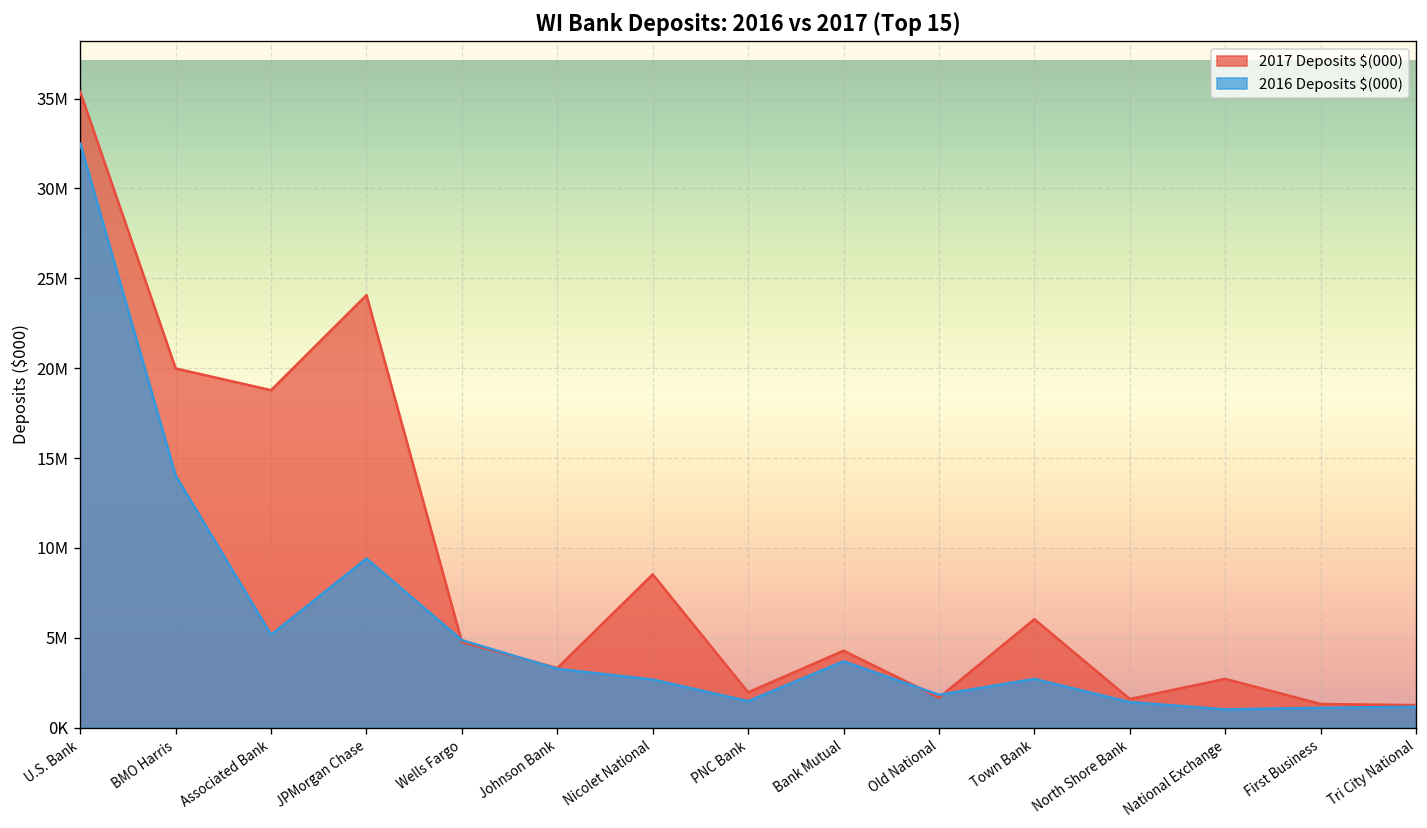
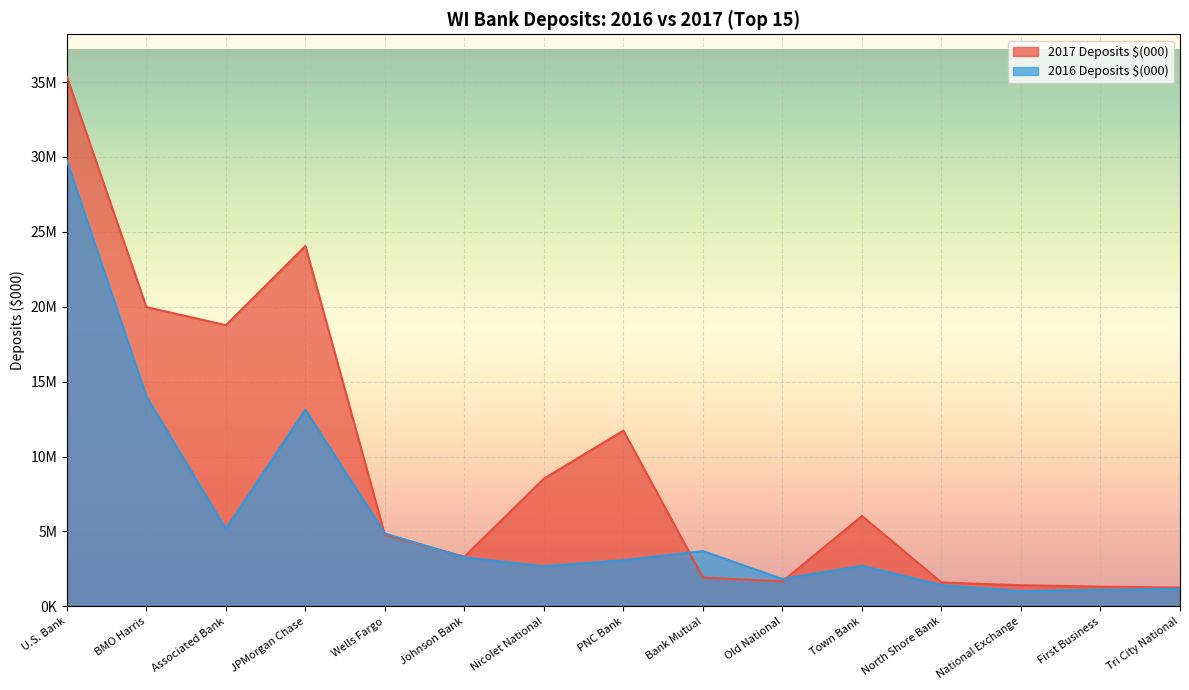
  {
    "2017 Deposits $(000)": {
      "U.S. Bank": 35400000,
      "BMO Harris": 20000000,
      "Associated Bank": 18800000,
      "JPMorgan Chase": 24100000,
      "Nicolet National": 8500000,
-     "PNC Bank": 2000000,
-     "Bank Mutual": 4300000,
+     "PNC Bank": 11700000,
+     "Bank Mutual": 1900000,
      "Town Bank": 6000000,
      "North Shore Bank": 1600000,
-     "National Exchange": 2700000,
+     "National Exchange": 1400000,
      "First Business": 1300000
    },
    "2016 Deposits $(000)": {
-     "U.S. Bank": 32500000,
+     "U.S. Bank": 29800000,
      "BMO Harris": 14000000,
      "Associated Bank": 5200000,
-     "JPMorgan Chase": 9400000,
+     "JPMorgan Chase": 13100000,
      "Nicolet National": 2700000,
-     "PNC Bank": 1500000,
+     "PNC Bank": 3100000,
      "Bank Mutual": 3700000,
      "Town Bank": 2700000,
      "North Shore Bank": 1400000,
      "National Exchange": 1000000,
      "First Business": 1100000
    }
  }
